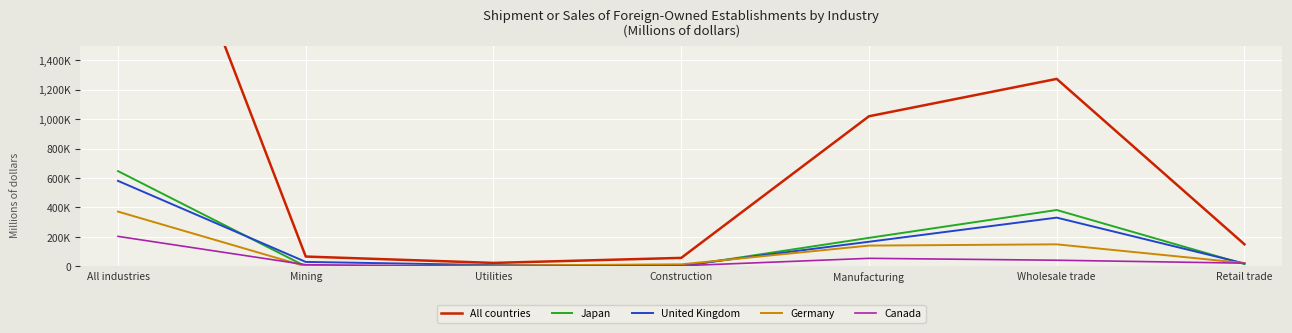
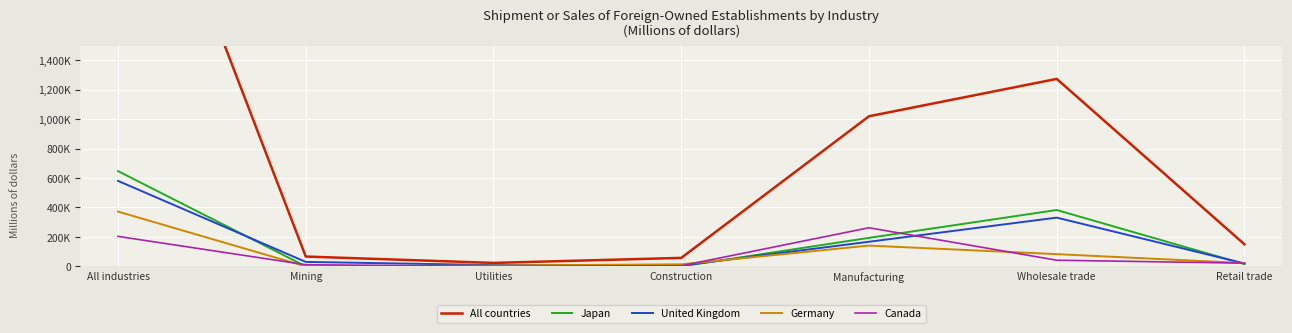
  {
    "All countries": {
      "Mining": "70,000",
      "Construction": "60,000",
      "Manufacturing": "1,020,000",
      "Wholesale trade": "1,270,000",
      "Retail trade": "150,000"
    },
    "Japan": {
      "All industries": "650,000",
      "Manufacturing": "190,000",
      "Wholesale trade": "380,000"
    },
    "United Kingdom": {
      "All industries": "580,000",
      "Mining": "30,000",
      "Manufacturing": "170,000",
      "Wholesale trade": "330,000"
    },
    "Germany": {
      "All industries": "370,000",
      "Manufacturing": "140,000",
-     "Wholesale trade": "150,000"
+     "Wholesale trade": "80,000"
    },
    "Canada": {
      "All industries": "200,000",
-     "Manufacturing": "50,000",
+     "Manufacturing": "260,000",
      "Wholesale trade": "40,000"
    }
  }
